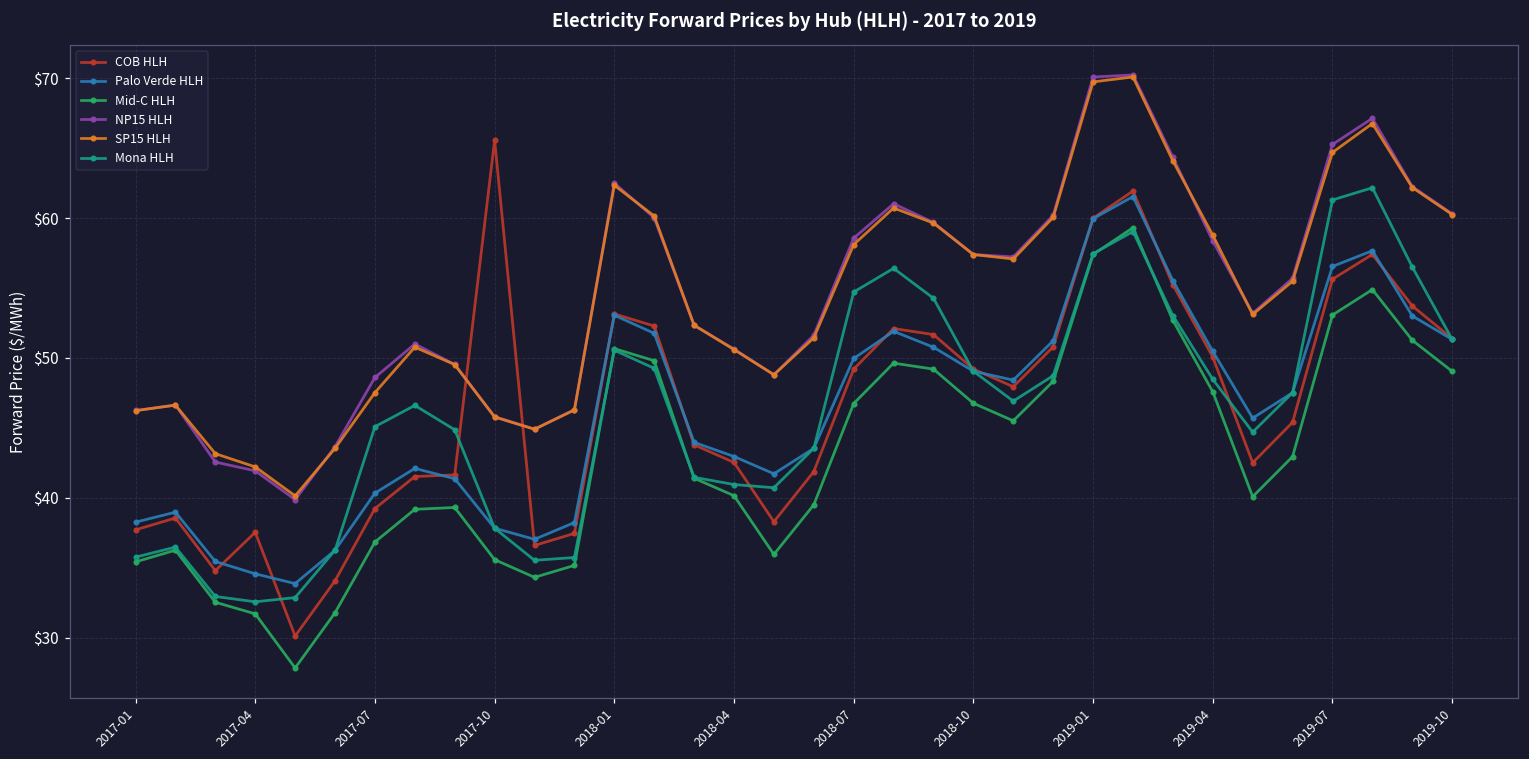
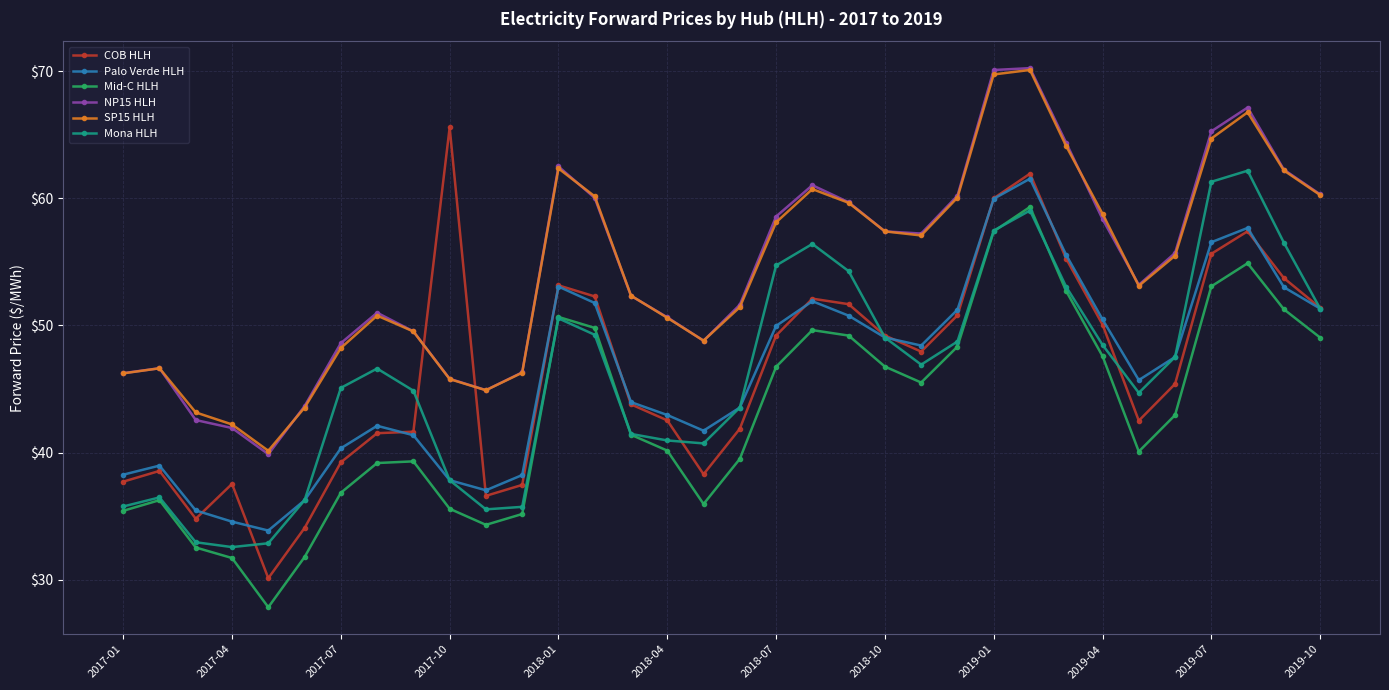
  {
    "COB HLH": {
      "2017-01": "$37.7",
      "2017-04": "$37.5",
      "2017-07": "$39.2",
      "2017-10": "$65.6",
      "2018-04": "$42.5",
      "2018-07": "$49.2",
      "2019-04": "$50.1",
      "2019-07": "$55.6"
    },
    "Palo Verde HLH": {
      "2017-01": "$38.3",
      "2017-04": "$34.6",
      "2017-07": "$40.3",
      "2018-04": "$43.0",
      "2018-07": "$50.0",
      "2019-04": "$50.5",
      "2019-07": "$56.5"
    },
    "NP15 HLH": {
      "2017-04": "$41.9",
      "2017-07": "$48.6",
      "2018-07": "$58.6",
      "2019-01": "$70.1",
      "2019-04": "$58.4",
      "2019-07": "$65.3"
    },
    "SP15 HLH": {
      "2017-04": "$42.2",
-     "2017-07": "$47.5",
+     "2017-07": "$48.2",
      "2018-07": "$58.1",
      "2019-01": "$69.7",
      "2019-04": "$58.8",
      "2019-07": "$64.7"
    }
  }
